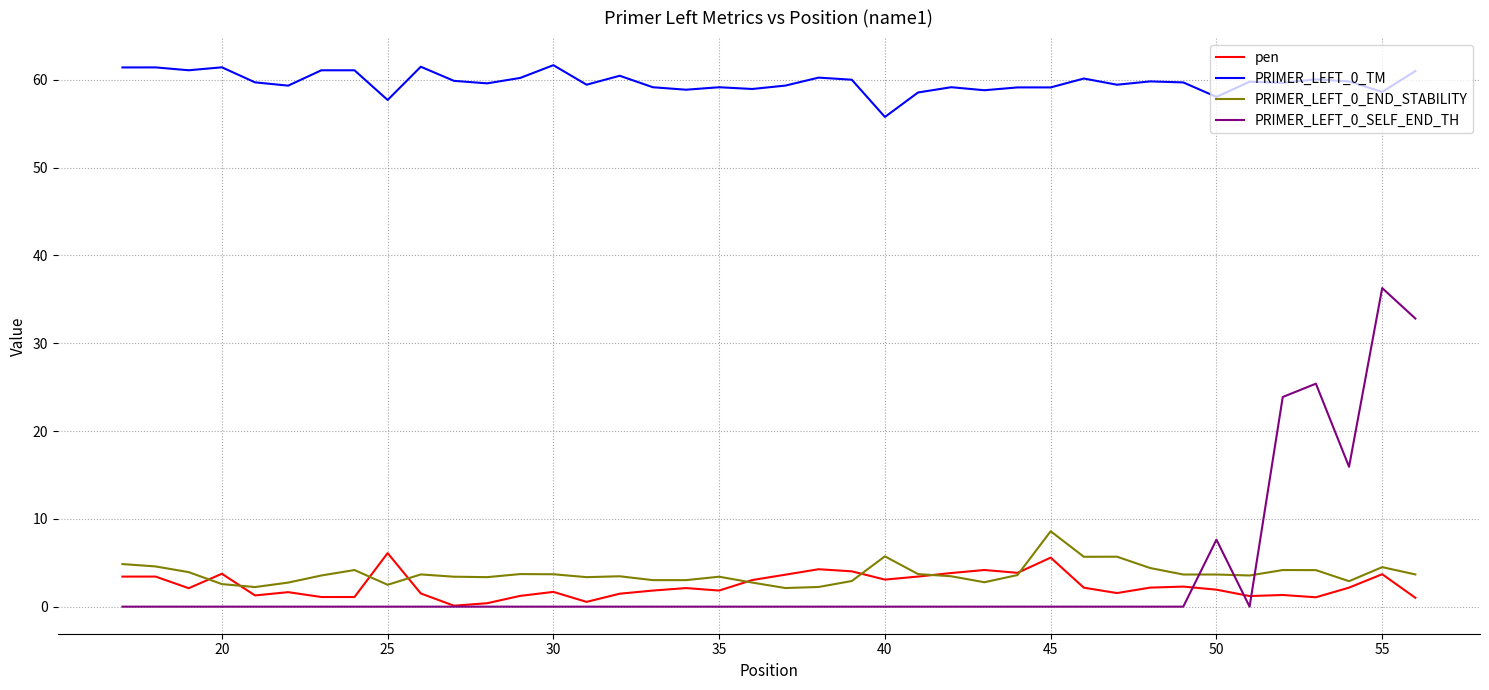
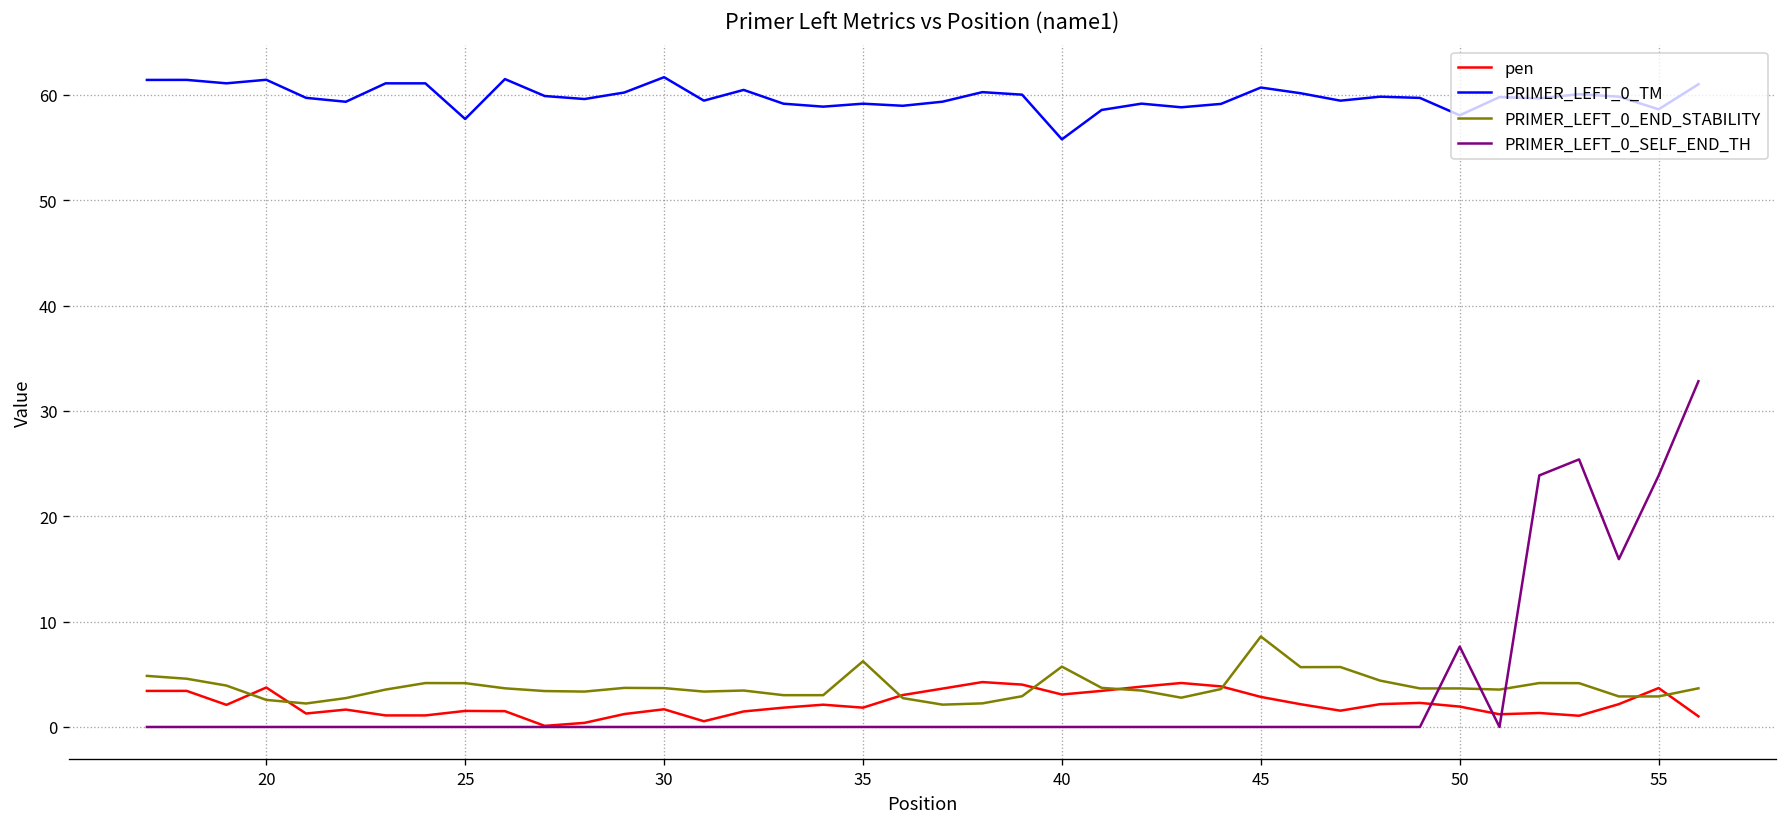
  {
    "pen": {
      "20": 4,
-     "25": 6,
+     "25": 2,
      "30": 2,
      "35": 2,
      "40": 3,
-     "45": 6,
+     "45": 3,
      "50": 2,
      "55": 4
    },
    "PRIMER_LEFT_0_TM": {
      "20": 61,
      "25": 58,
      "30": 62,
      "35": 59,
      "40": 56,
-     "45": 59
+     "45": 61
    },
    "PRIMER_LEFT_0_END_STABILITY": {
      "20": 3,
-     "25": 2,
+     "25": 4,
      "30": 4,
-     "35": 3,
+     "35": 6,
      "40": 6,
      "45": 9,
      "50": 4,
-     "55": 5
+     "55": 3
    },
    "PRIMER_LEFT_0_SELF_END_TH": {
      "20": 0,
      "25": 0,
      "30": 0,
      "35": 0,
      "40": 0,
      "45": 0,
      "50": 8,
-     "55": 36
+     "55": 24
    }
  }
